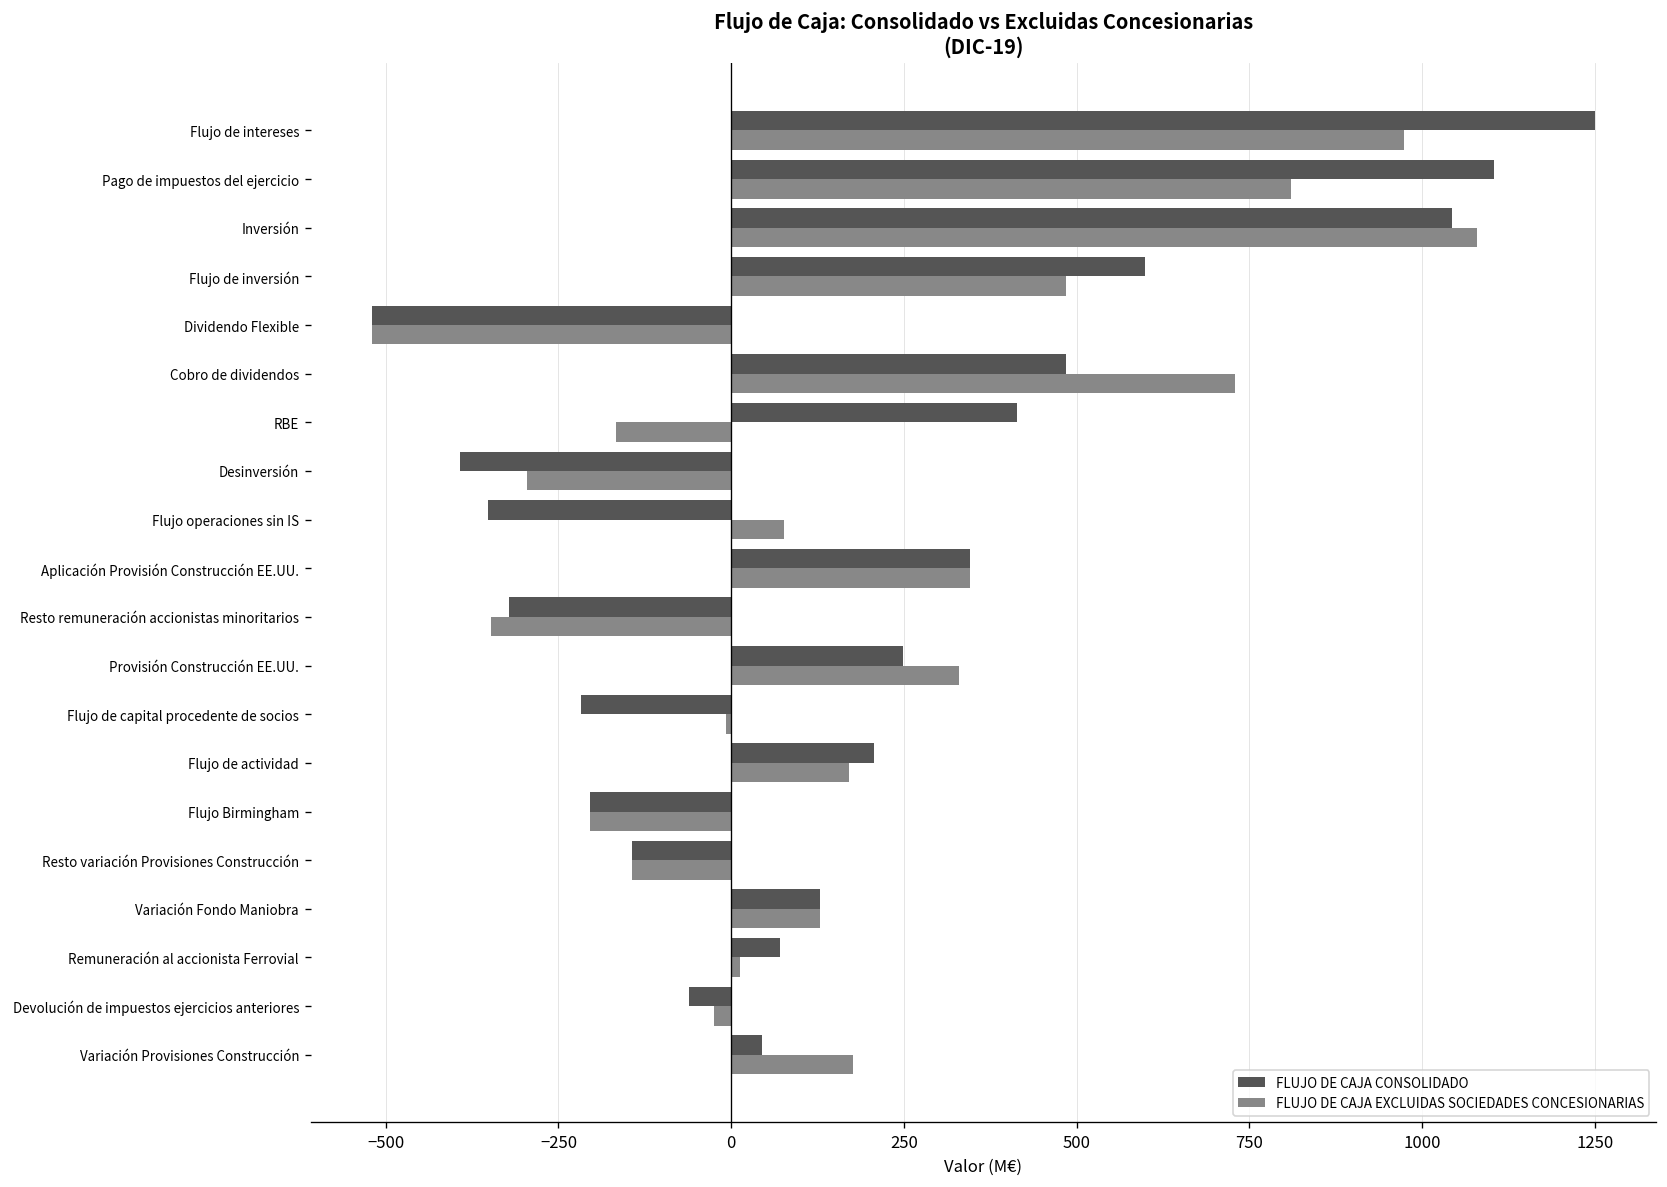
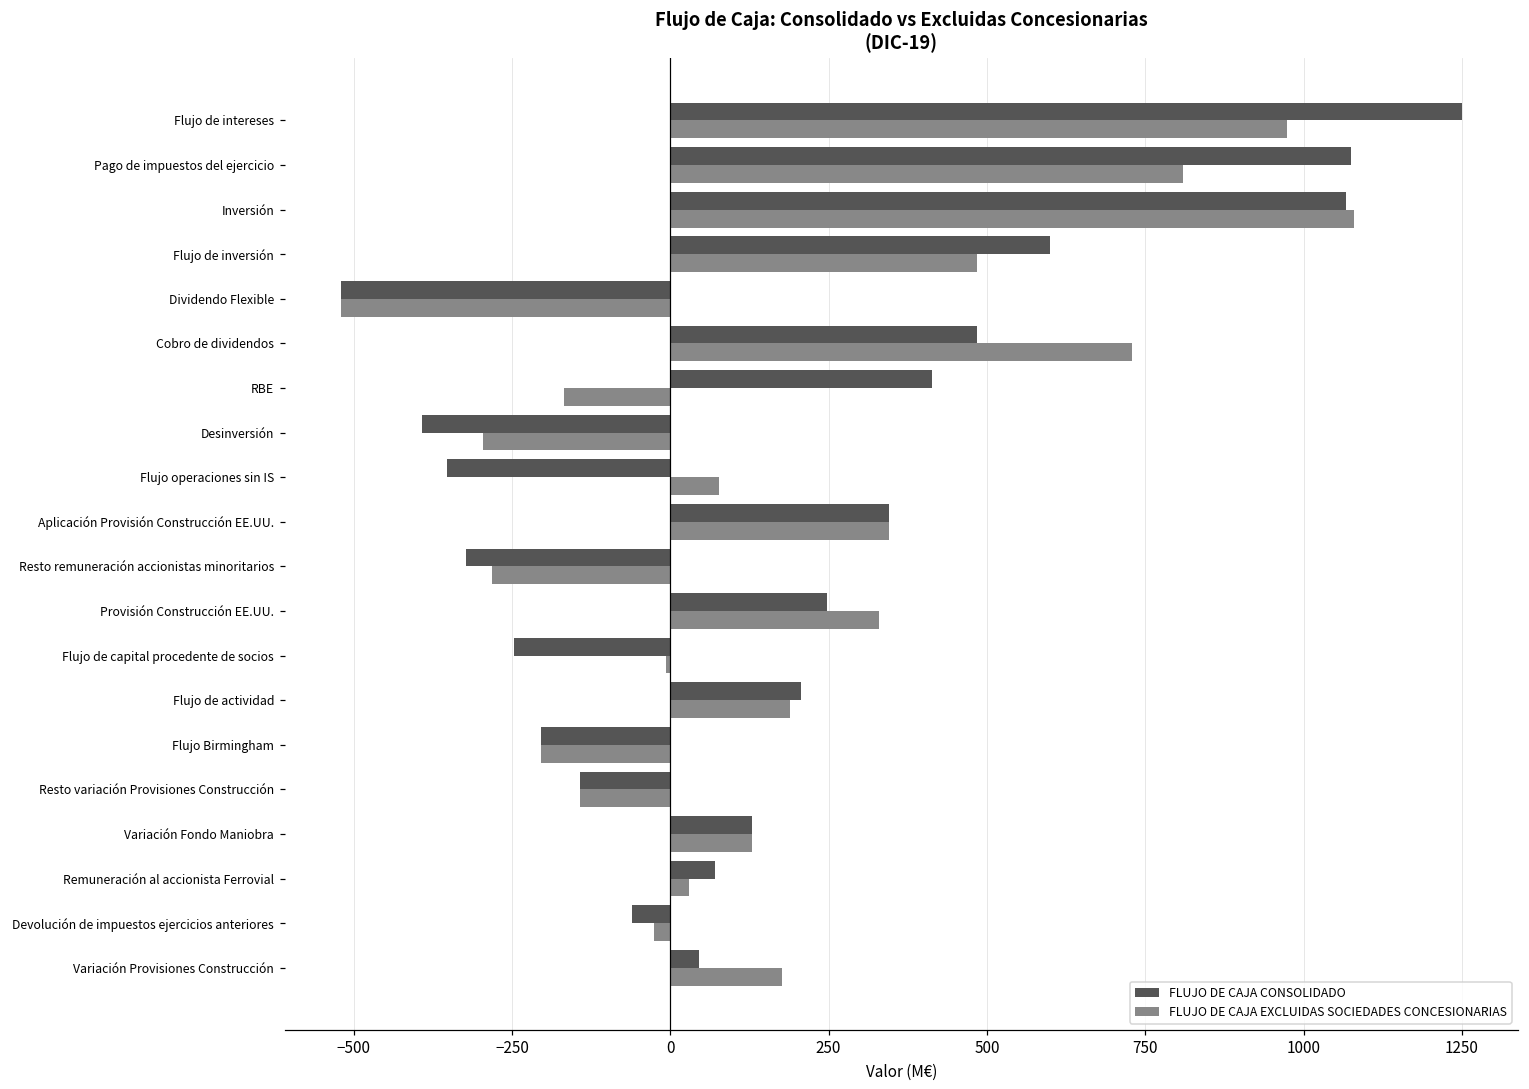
  {
    "FLUJO DE CAJA CONSOLIDADO": {
      "Flujo de intereses": 1250,
-     "Pago de impuestos del ejercicio": 1100,
-     "Inversión": 1040,
+     "Pago de impuestos del ejercicio": 1080,
+     "Inversión": 1070,
      "Flujo de inversión": 600,
      "Dividendo Flexible": -520,
      "Cobro de dividendos": 490,
      "RBE": 410,
      "Desinversión": -390,
      "Flujo operaciones sin IS": -350,
      "Aplicación Provisión Construcción EE.UU.": 350,
      "Resto remuneración accionistas minoritarios": -320,
      "Provisión Construcción EE.UU.": 250,
-     "Flujo de capital procedente de socios": -220,
+     "Flujo de capital procedente de socios": -250,
      "Flujo de actividad": 210,
      "Flujo Birmingham": -200,
      "Resto variación Provisiones Construcción": -140,
      "Variación Fondo Maniobra": 130,
      "Remuneración al accionista Ferrovial": 70,
      "Devolución de impuestos ejercicios anteriores": -60,
      "Variación Provisiones Construcción": 50
    },
    "FLUJO DE CAJA EXCLUIDAS SOCIEDADES CONCESIONARIAS": {
      "Flujo de intereses": 970,
      "Pago de impuestos del ejercicio": 810,
      "Inversión": 1080,
      "Flujo de inversión": 480,
      "Dividendo Flexible": -520,
      "Cobro de dividendos": 730,
      "RBE": -170,
      "Desinversión": -300,
      "Flujo operaciones sin IS": 80,
      "Aplicación Provisión Construcción EE.UU.": 350,
-     "Resto remuneración accionistas minoritarios": -350,
+     "Resto remuneración accionistas minoritarios": -280,
      "Provisión Construcción EE.UU.": 330,
      "Flujo de capital procedente de socios": -10,
-     "Flujo de actividad": 170,
+     "Flujo de actividad": 190,
      "Flujo Birmingham": -200,
      "Resto variación Provisiones Construcción": -140,
      "Variación Fondo Maniobra": 130,
-     "Remuneración al accionista Ferrovial": 10,
+     "Remuneración al accionista Ferrovial": 30,
      "Devolución de impuestos ejercicios anteriores": -30,
      "Variación Provisiones Construcción": 180
    }
  }
